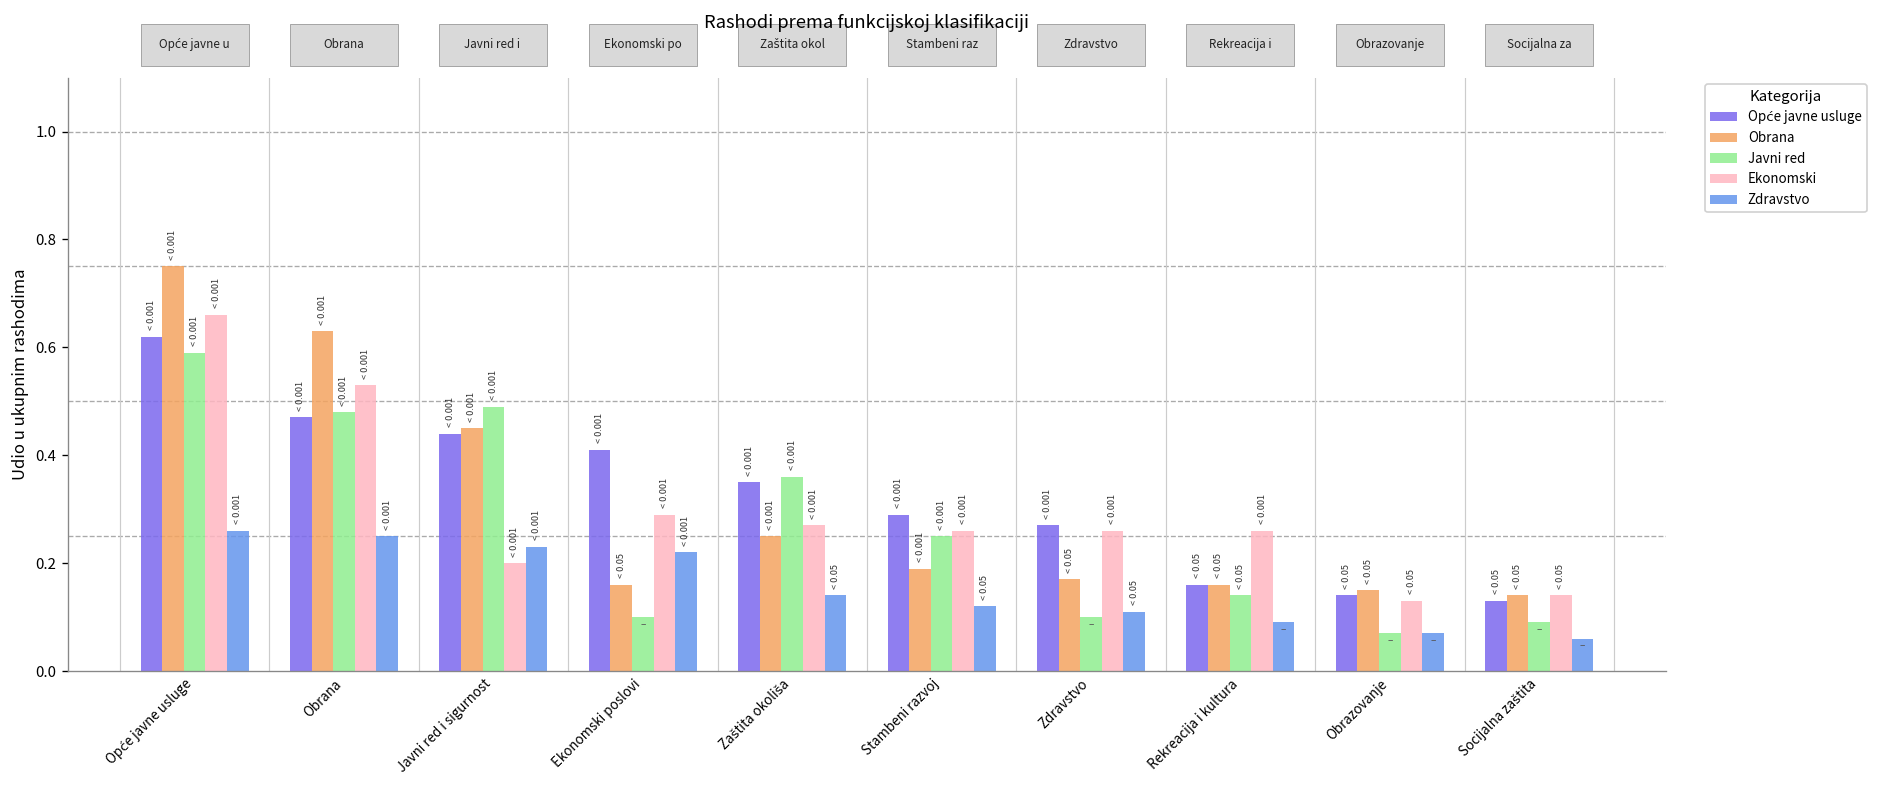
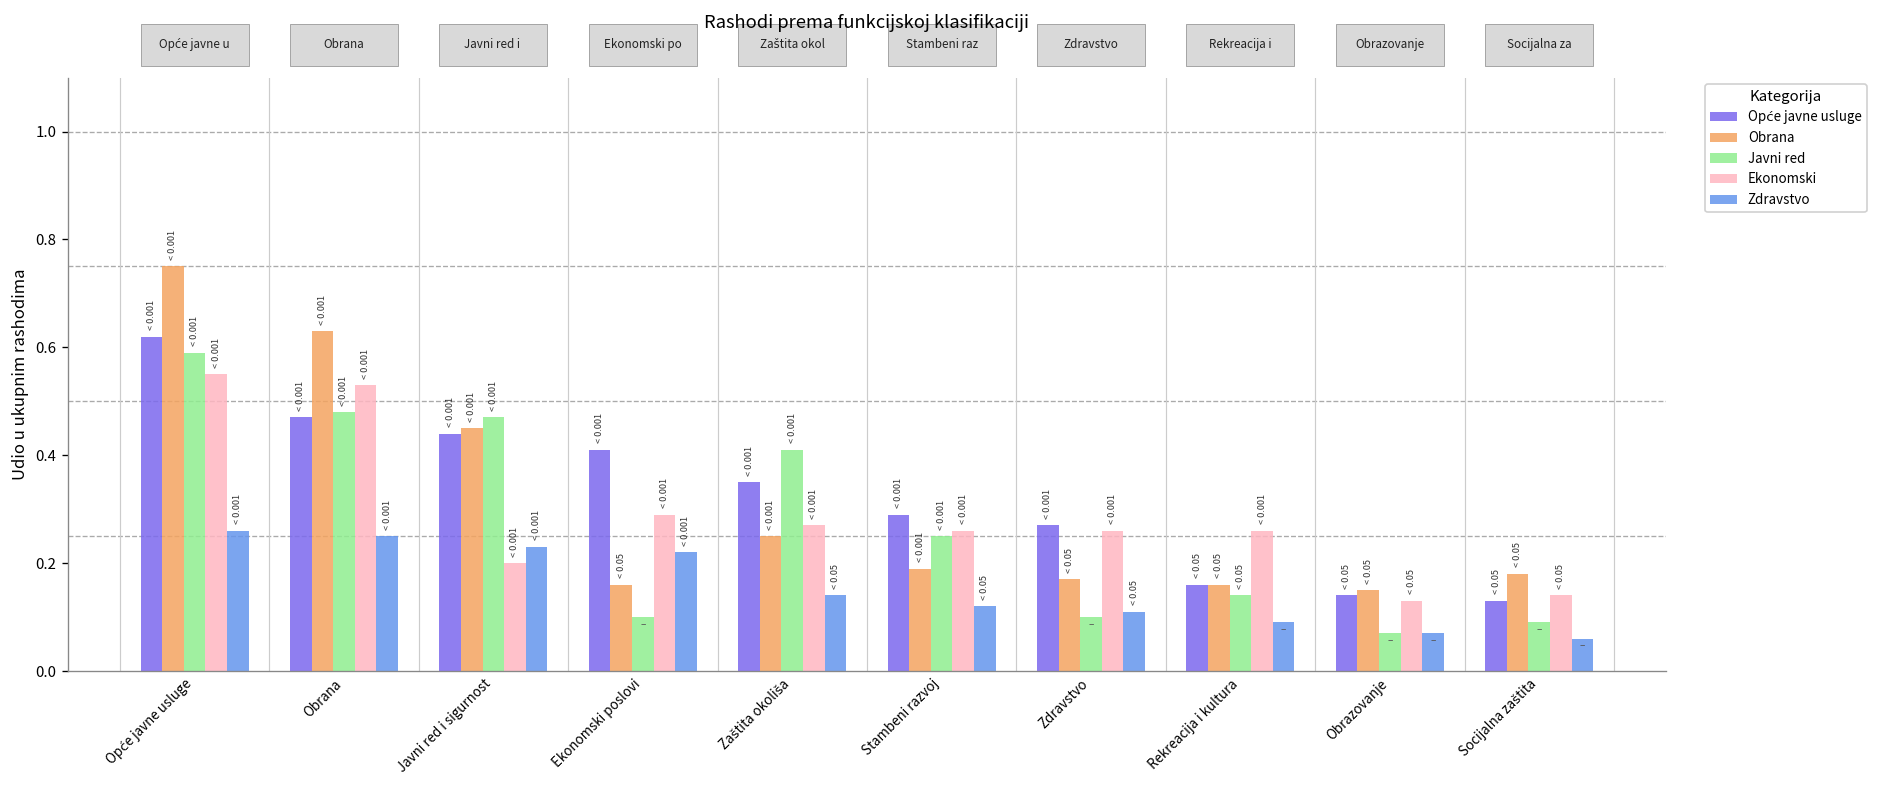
  {
    "Obrana": {
-     "Socijalna zaštita": 0.14
+     "Socijalna zaštita": 0.18
    },
    "Javni red": {
-     "Javni red i sigurnost": 0.49,
+     "Javni red i sigurnost": 0.47,
      "Ekonomski poslovi": 0.10,
-     "Zaštita okoliša": 0.36,
+     "Zaštita okoliša": 0.41,
      "Zdravstvo": 0.10,
      "Obrazovanje": 0.07,
      "Socijalna zaštita": 0.09
    },
    "Ekonomski": {
-     "Opće javne usluge": 0.66
+     "Opće javne usluge": 0.55
    }
  }
